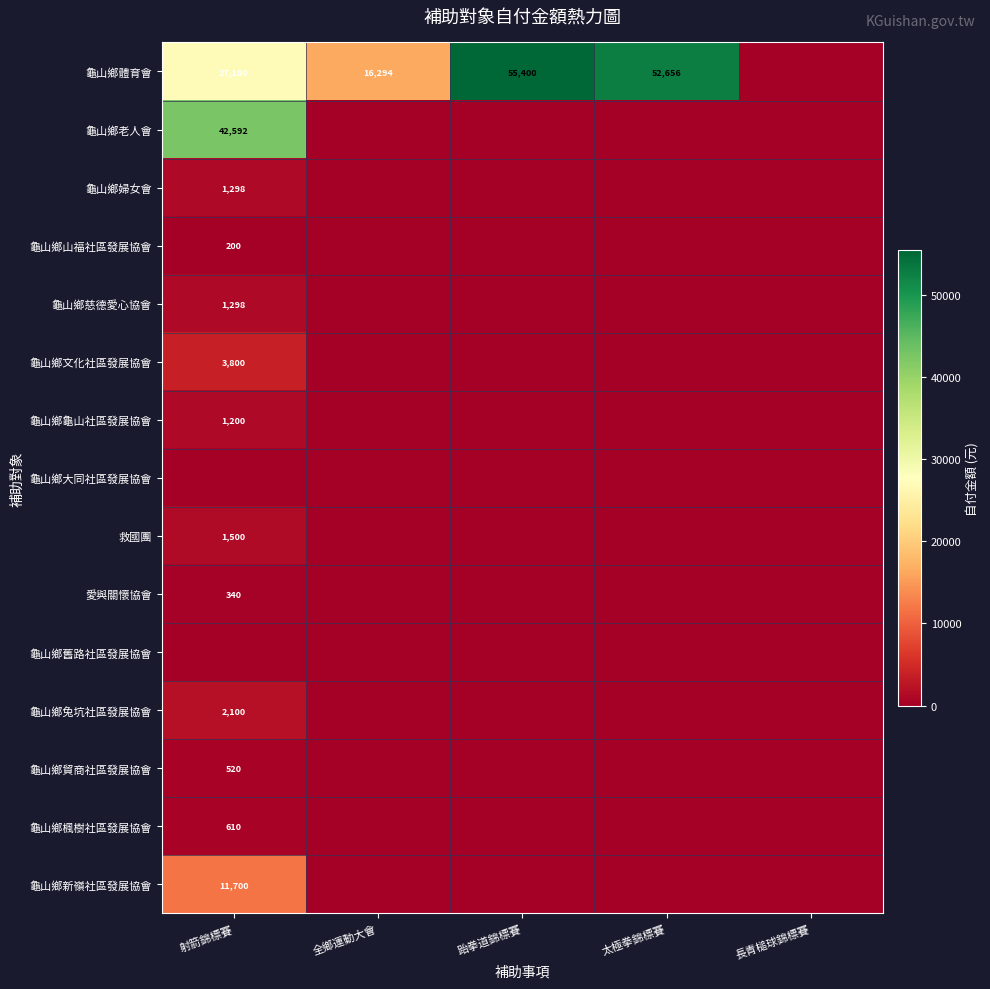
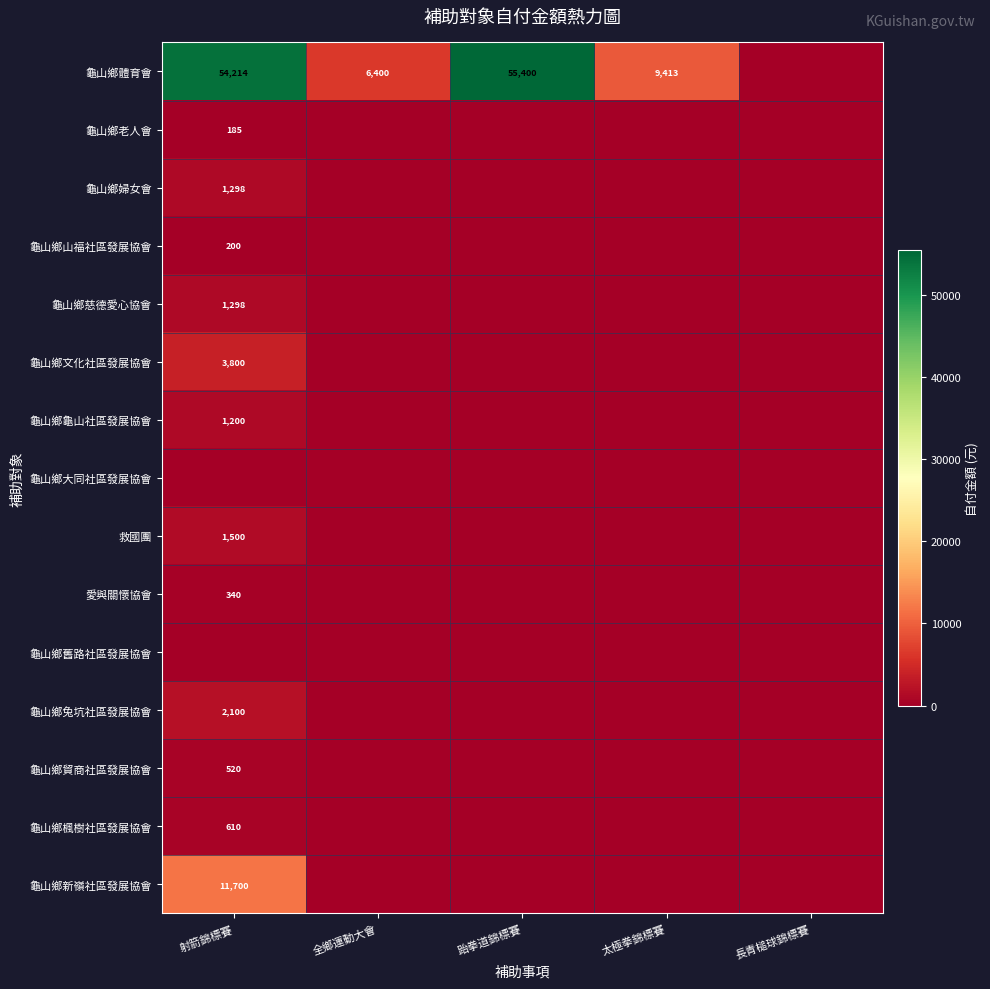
  {
    "龜山鄉體育會": {
-     "射箭錦標賽": "27,100",
-     "全鄉運動大會": "16,294",
+     "射箭錦標賽": "54,214",
+     "全鄉運動大會": "6,400",
      "跆拳道錦標賽": "55,400",
-     "太極拳錦標賽": "52,656"
+     "太極拳錦標賽": "9,413"
    },
    "龜山鄉老人會": {
-     "射箭錦標賽": "42,592"
+     "射箭錦標賽": "185"
    },
    "龜山鄉婦女會": {
      "射箭錦標賽": "1,298"
    },
    "龜山鄉山福社區發展協會": {
      "射箭錦標賽": "200"
    },
    "龜山鄉慈德愛心協會": {
      "射箭錦標賽": "1,298"
    },
    "龜山鄉文化社區發展協會": {
      "射箭錦標賽": "3,800"
    },
    "龜山鄉龜山社區發展協會": {
      "射箭錦標賽": "1,200"
    },
    "救國團": {
      "射箭錦標賽": "1,500"
    },
    "愛與關懷協會": {
      "射箭錦標賽": "340"
    },
    "龜山鄉兔坑社區發展協會": {
      "射箭錦標賽": "2,100"
    },
    "龜山鄉貿商社區發展協會": {
      "射箭錦標賽": "520"
    },
    "龜山鄉楓樹社區發展協會": {
      "射箭錦標賽": "610"
    },
    "龜山鄉新嶺社區發展協會": {
      "射箭錦標賽": "11,700"
    }
  }
